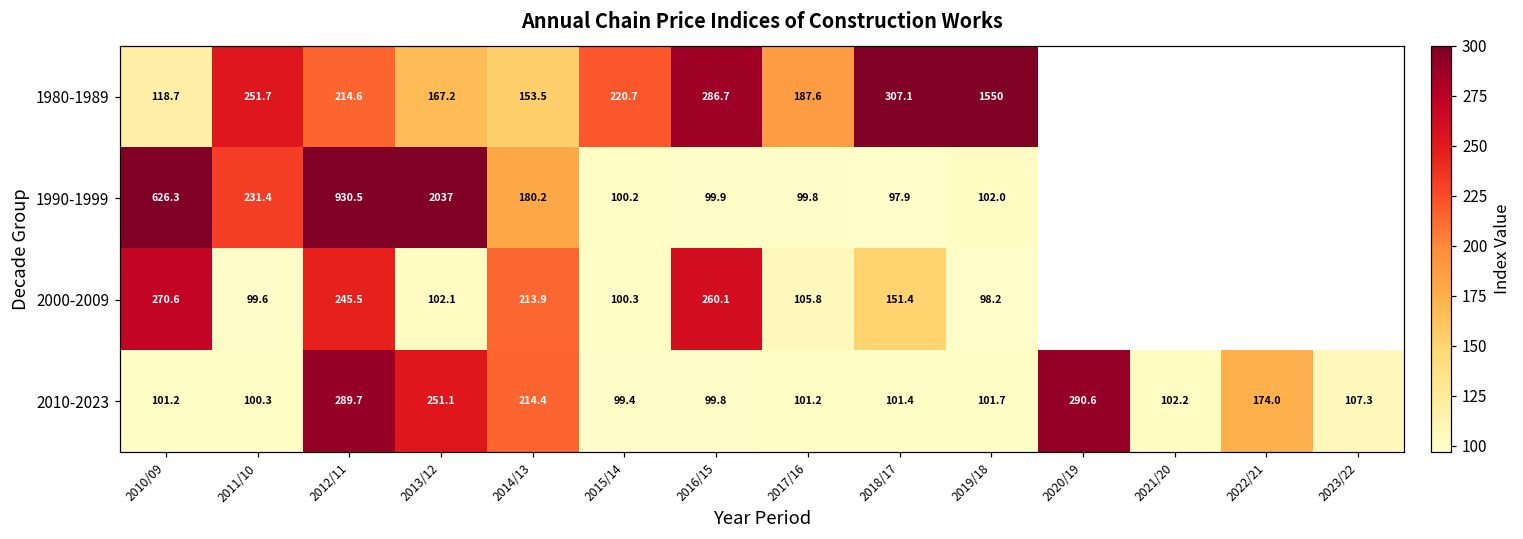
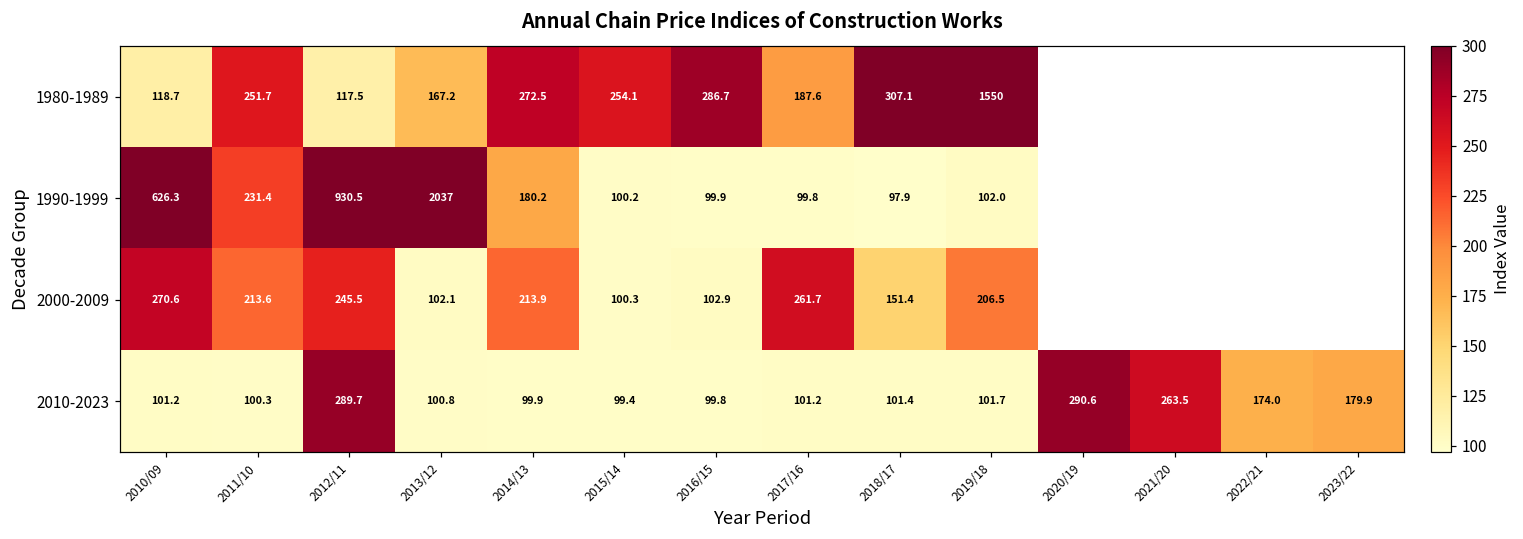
  {
    "1980-1989": {
      "2010/09": 118.7,
      "2011/10": 251.7,
-     "2012/11": 214.6,
+     "2012/11": 117.5,
      "2013/12": 167.2,
-     "2014/13": 153.5,
-     "2015/14": 220.7,
+     "2014/13": 272.5,
+     "2015/14": 254.1,
      "2016/15": 286.7,
      "2017/16": 187.6,
      "2018/17": 307.1,
      "2019/18": 1550
    },
    "1990-1999": {
      "2010/09": 626.3,
      "2011/10": 231.4,
      "2012/11": 930.5,
      "2013/12": 2037,
      "2014/13": 180.2,
      "2015/14": 100.2,
      "2016/15": 99.9,
      "2017/16": 99.8,
      "2018/17": 97.9,
      "2019/18": 102.0
    },
    "2000-2009": {
      "2010/09": 270.6,
-     "2011/10": 99.6,
+     "2011/10": 213.6,
      "2012/11": 245.5,
      "2013/12": 102.1,
      "2014/13": 213.9,
      "2015/14": 100.3,
-     "2016/15": 260.1,
-     "2017/16": 105.8,
+     "2016/15": 102.9,
+     "2017/16": 261.7,
      "2018/17": 151.4,
-     "2019/18": 98.2
+     "2019/18": 206.5
    },
    "2010-2023": {
      "2010/09": 101.2,
      "2011/10": 100.3,
      "2012/11": 289.7,
-     "2013/12": 251.1,
-     "2014/13": 214.4,
+     "2013/12": 100.8,
+     "2014/13": 99.9,
      "2015/14": 99.4,
      "2016/15": 99.8,
      "2017/16": 101.2,
      "2018/17": 101.4,
      "2019/18": 101.7,
      "2020/19": 290.6,
-     "2021/20": 102.2,
+     "2021/20": 263.5,
      "2022/21": 174.0,
-     "2023/22": 107.3
+     "2023/22": 179.9
    }
  }
